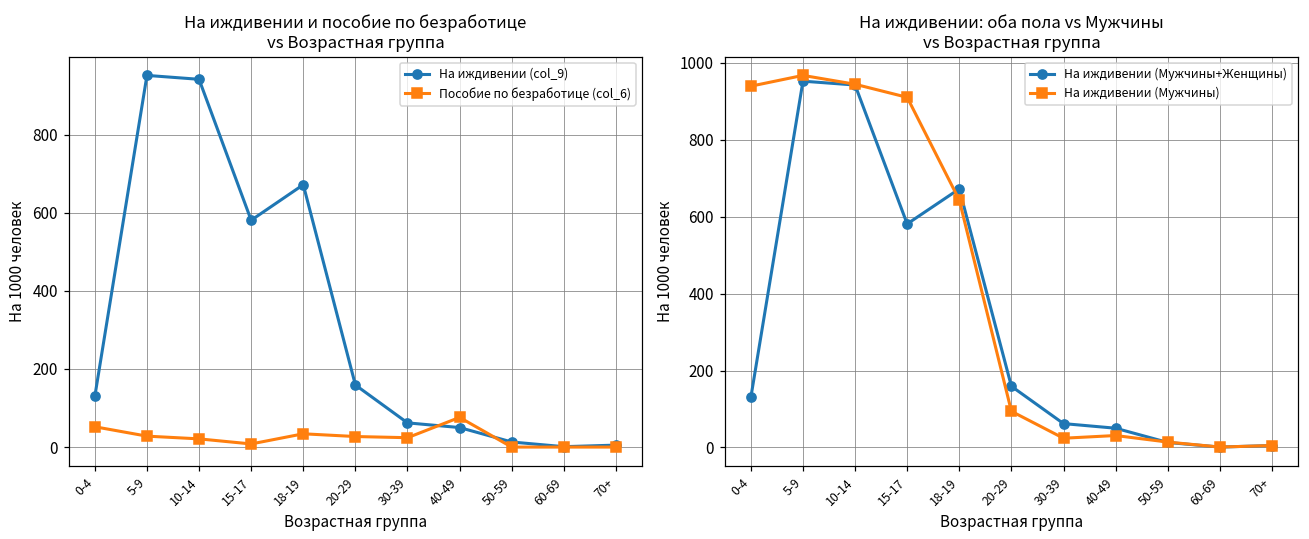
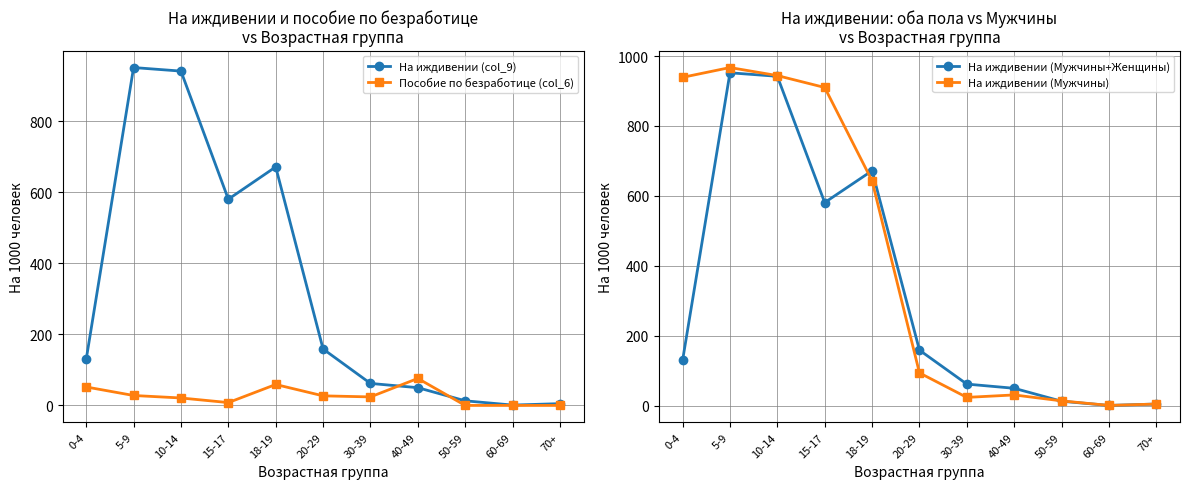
  {
    "На иждивении и пособие по безработице vs Возрастная группа": {
      "На иждивении (col_9)": {
        "0-4": 130,
        "5-9": 950,
        "10-14": 940,
        "15-17": 580,
        "18-19": 670,
        "20-29": 160,
        "30-39": 60,
        "40-49": 50,
        "50-59": 10
      },
      "Пособие по безработице (col_6)": {
        "0-4": 50,
        "5-9": 30,
        "10-14": 20,
        "15-17": 10,
-       "18-19": 30,
+       "18-19": 60,
        "20-29": 30,
        "30-39": 20,
        "40-49": 80,
        "50-59": 0
      }
    },
    "На иждивении: оба пола vs Мужчины vs Возрастная группа": {
      "На иждивении (Мужчины+Женщины)": {
        "0-4": 130,
        "5-9": 950,
        "15-17": 580,
        "18-19": 670,
        "20-29": 160,
        "30-39": 60,
        "40-49": 50
      },
      "На иждивении (Мужчины)": {
        "0-4": 940,
        "5-9": 970,
        "15-17": 910,
        "18-19": 640,
        "20-29": 90,
        "30-39": 20,
        "40-49": 30
      }
    }
  }
